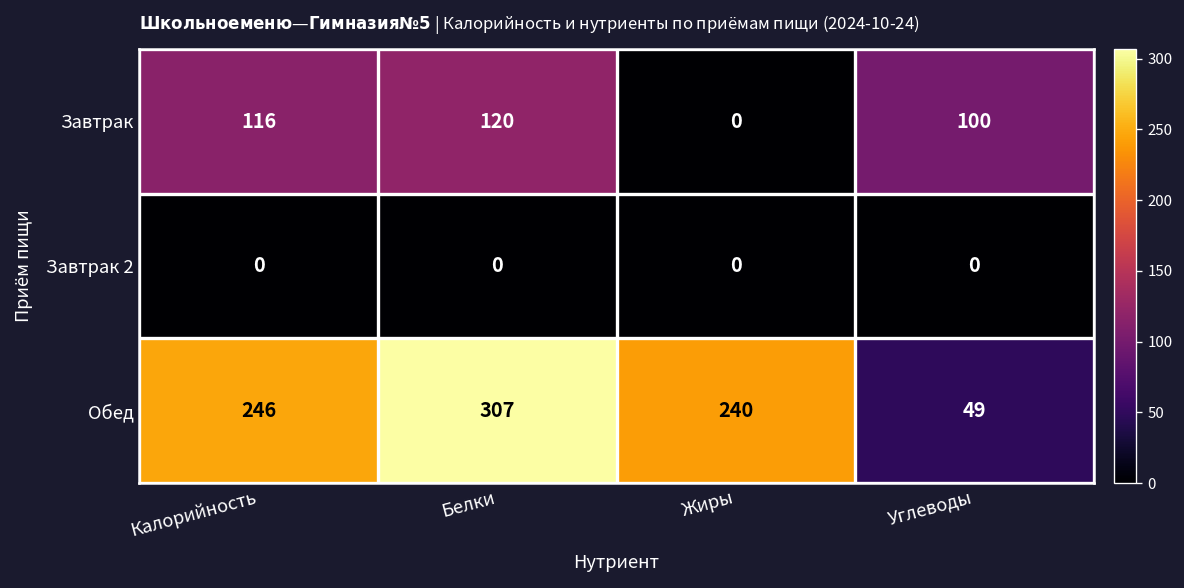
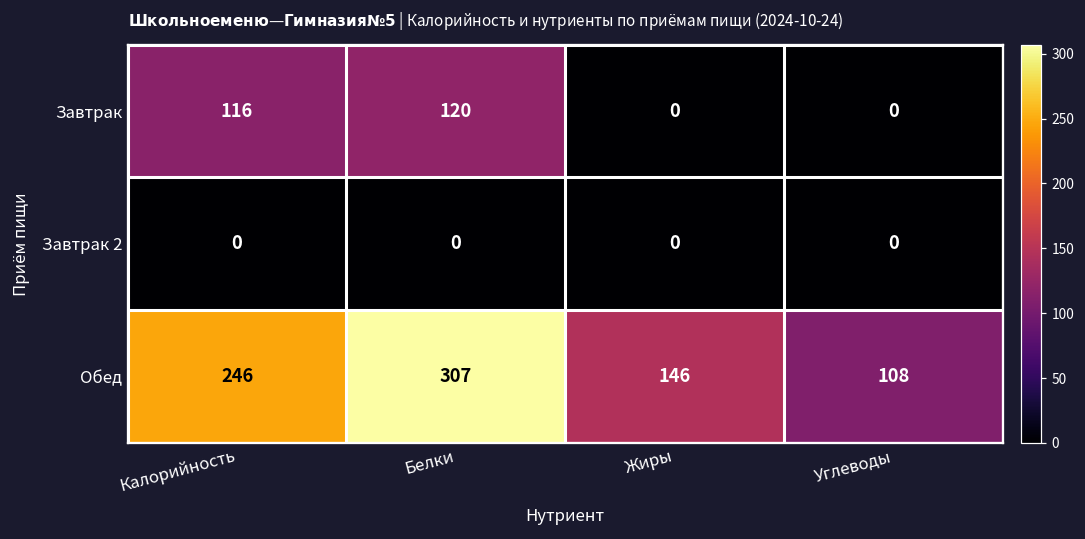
  {
    "Завтрак": {
      "Калорийность": 116,
      "Белки": 120,
      "Жиры": 0,
-     "Углеводы": 100
+     "Углеводы": 0
    },
    "Завтрак 2": {
      "Калорийность": 0,
      "Белки": 0,
      "Жиры": 0,
      "Углеводы": 0
    },
    "Обед": {
      "Калорийность": 246,
      "Белки": 307,
-     "Жиры": 240,
-     "Углеводы": 49
+     "Жиры": 146,
+     "Углеводы": 108
    }
  }
